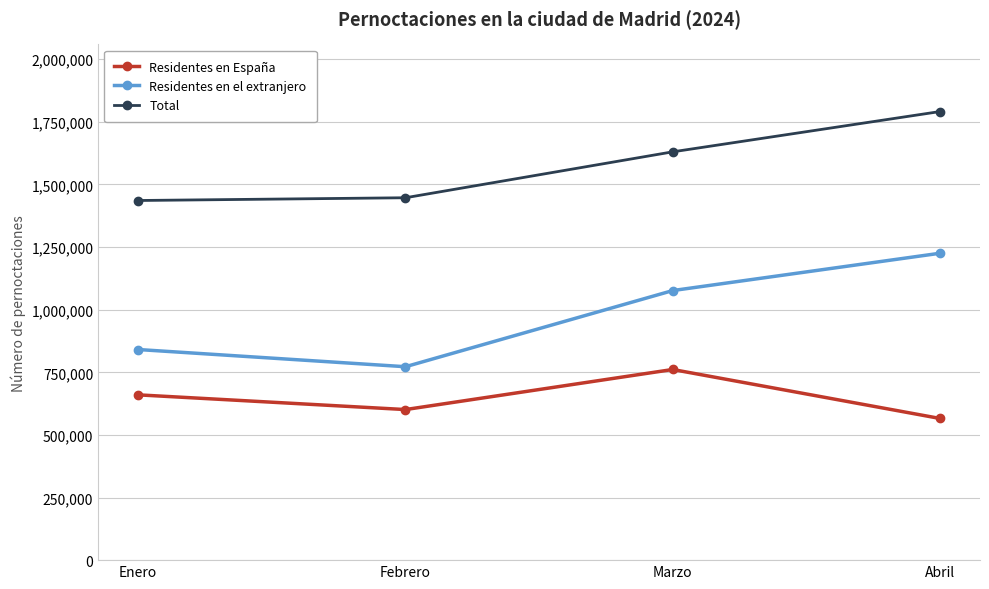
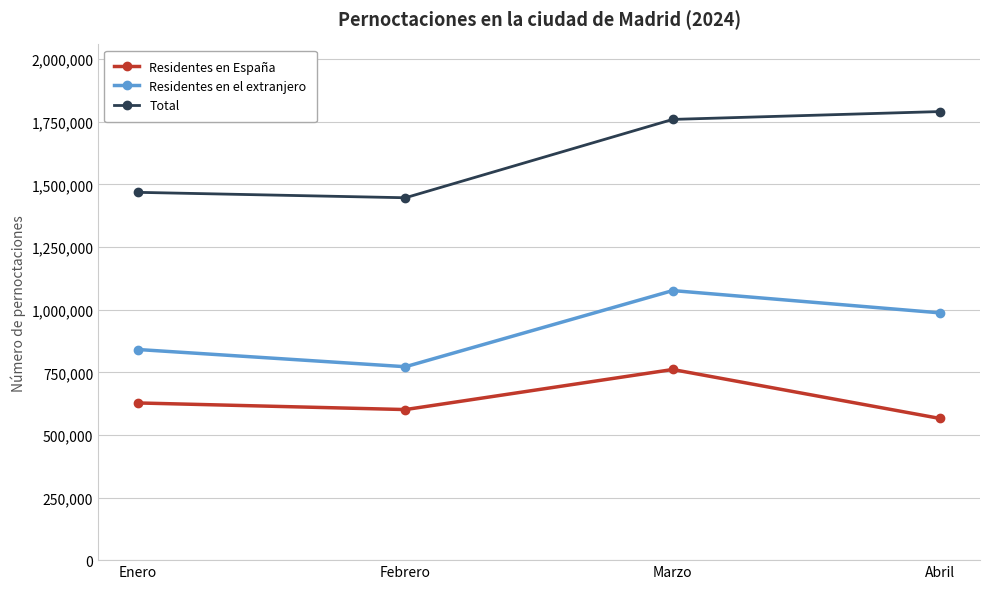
  {
    "Residentes en España": {
-     "Enero": "660,000",
+     "Enero": "630,000",
      "Febrero": "600,000",
      "Marzo": "760,000",
      "Abril": "570,000"
    },
    "Residentes en el extranjero": {
      "Enero": "840,000",
      "Febrero": "770,000",
      "Marzo": "1,080,000",
-     "Abril": "1,230,000"
+     "Abril": "990,000"
    },
    "Total": {
-     "Enero": "1,440,000",
+     "Enero": "1,470,000",
      "Febrero": "1,450,000",
-     "Marzo": "1,630,000",
+     "Marzo": "1,760,000",
      "Abril": "1,790,000"
    }
  }
